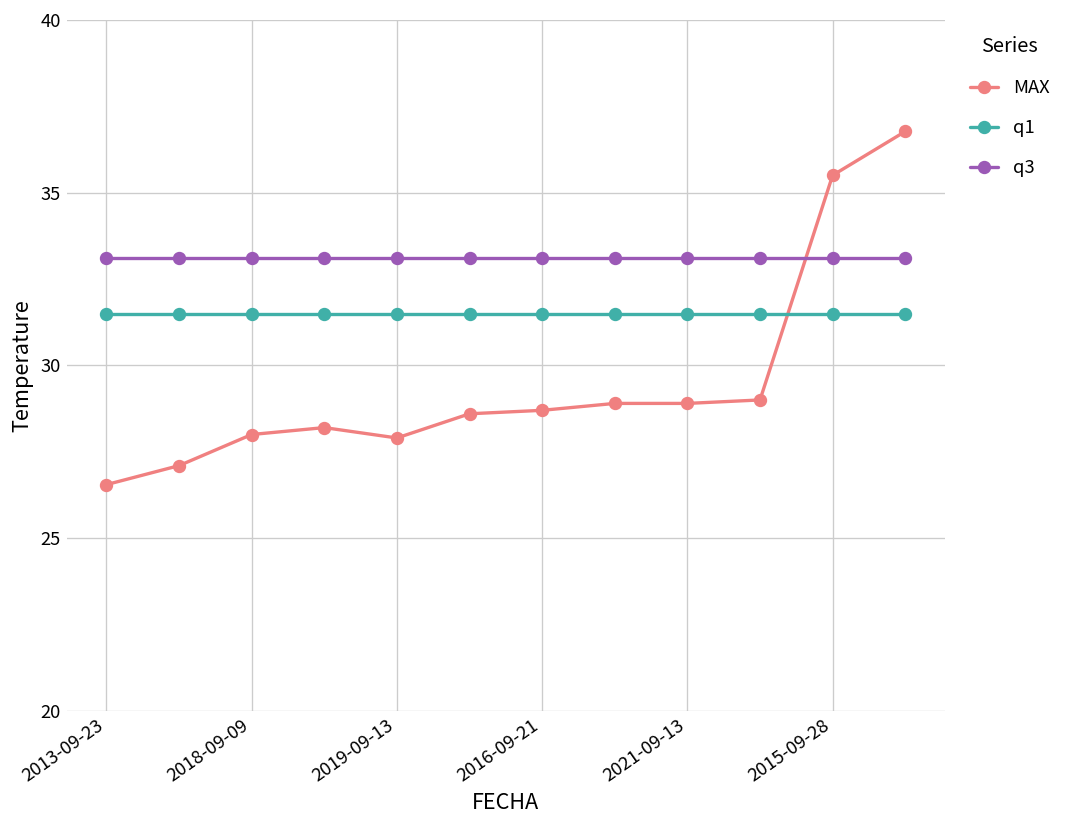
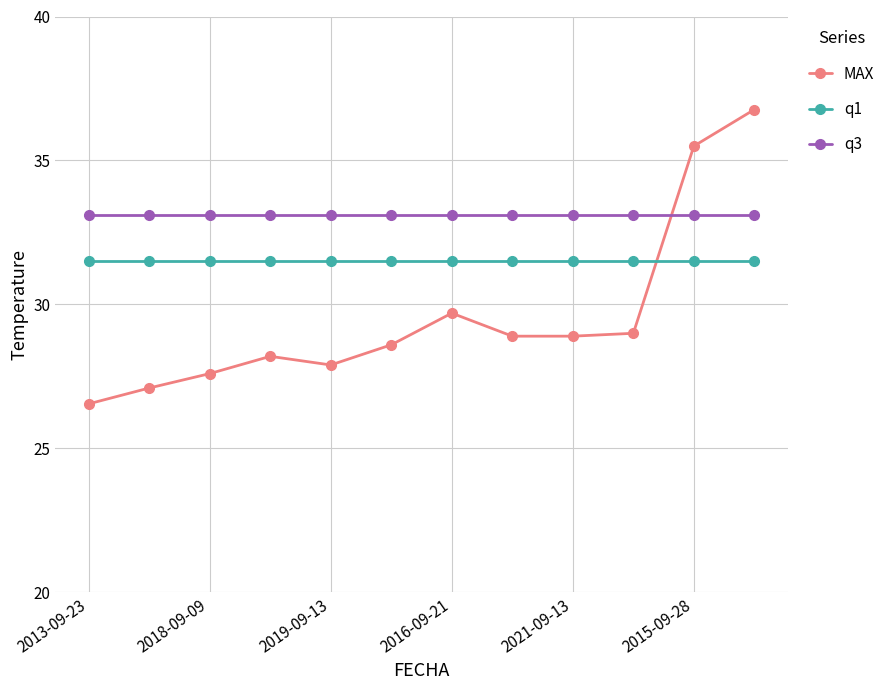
  {
    "MAX": {
      "2013-09-23": 26.6,
-     "2018-09-09": 28.0,
+     "2018-09-09": 27.6,
      "2019-09-13": 27.9,
-     "2016-09-21": 28.7,
+     "2016-09-21": 29.7,
      "2021-09-13": 28.9,
      "2015-09-28": 35.5
    },
    "q1": {
      "2013-09-23": 31.5,
      "2018-09-09": 31.5,
      "2019-09-13": 31.5,
      "2016-09-21": 31.5,
      "2021-09-13": 31.5,
      "2015-09-28": 31.5
    },
    "q3": {
      "2013-09-23": 33.1,
      "2018-09-09": 33.1,
      "2019-09-13": 33.1,
      "2016-09-21": 33.1,
      "2021-09-13": 33.1,
      "2015-09-28": 33.1
    }
  }
